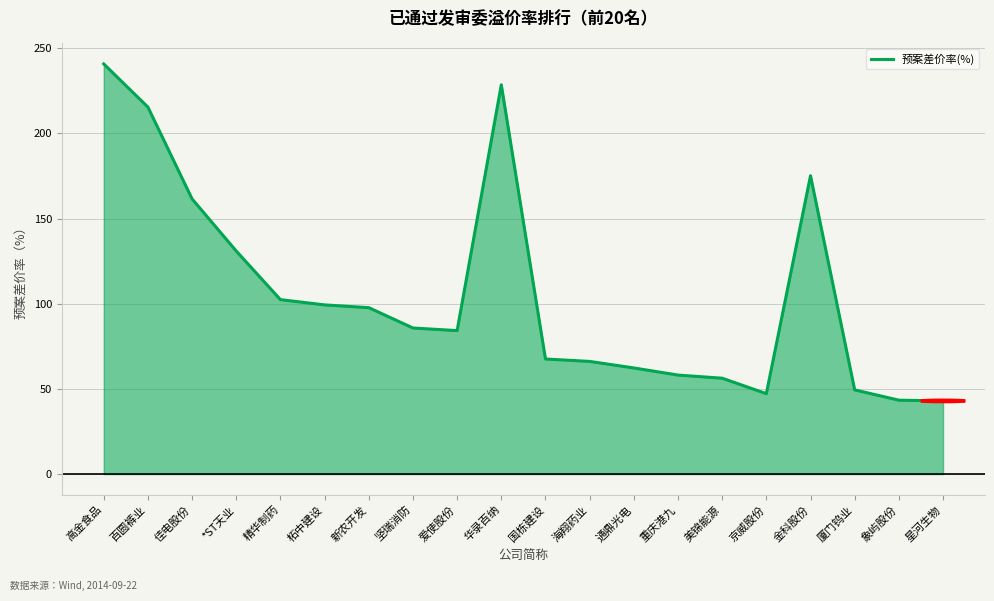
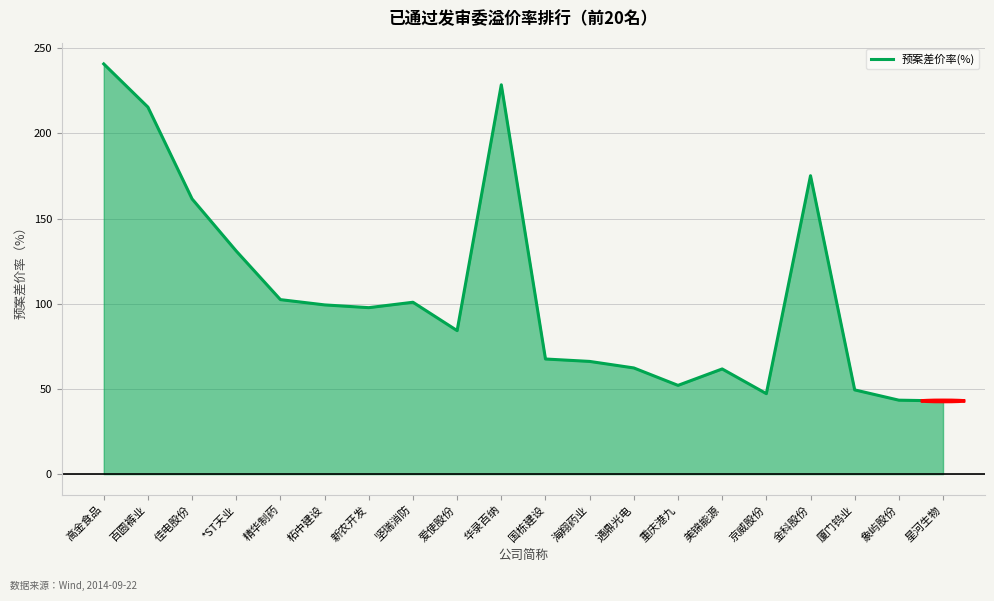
  {
    "高金食品": 241,
    "百圆裤业": 215,
    "佳电股份": 162,
    "*ST天业": 131,
    "精华制药": 102,
    "柘中建设": 99,
    "新农开发": 98,
-   "坚瑞消防": 86,
+   "坚瑞消防": 101,
    "爱使股份": 84,
    "华录百纳": 229,
    "国栋建设": 68,
    "海翔药业": 66,
    "通鼎光电": 62,
-   "重庆港九": 58,
-   "美锦能源": 56,
+   "重庆港九": 52,
+   "美锦能源": 62,
    "京威股份": 47,
    "金科股份": 175,
    "厦门钨业": 49,
    "象屿股份": 43,
    "星河生物": 43
  }
